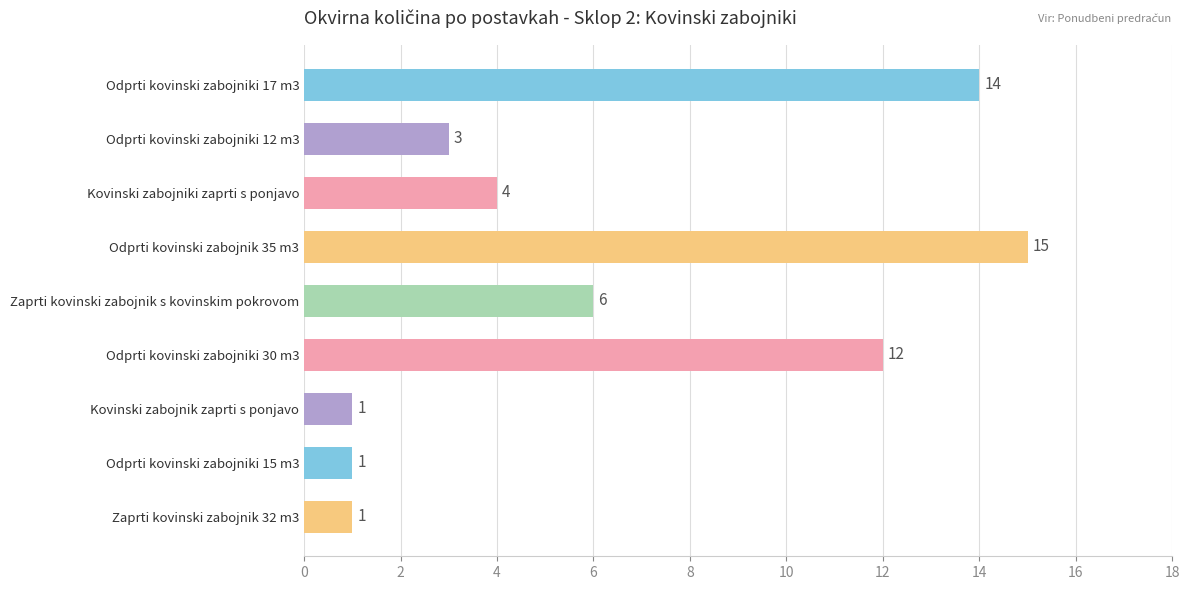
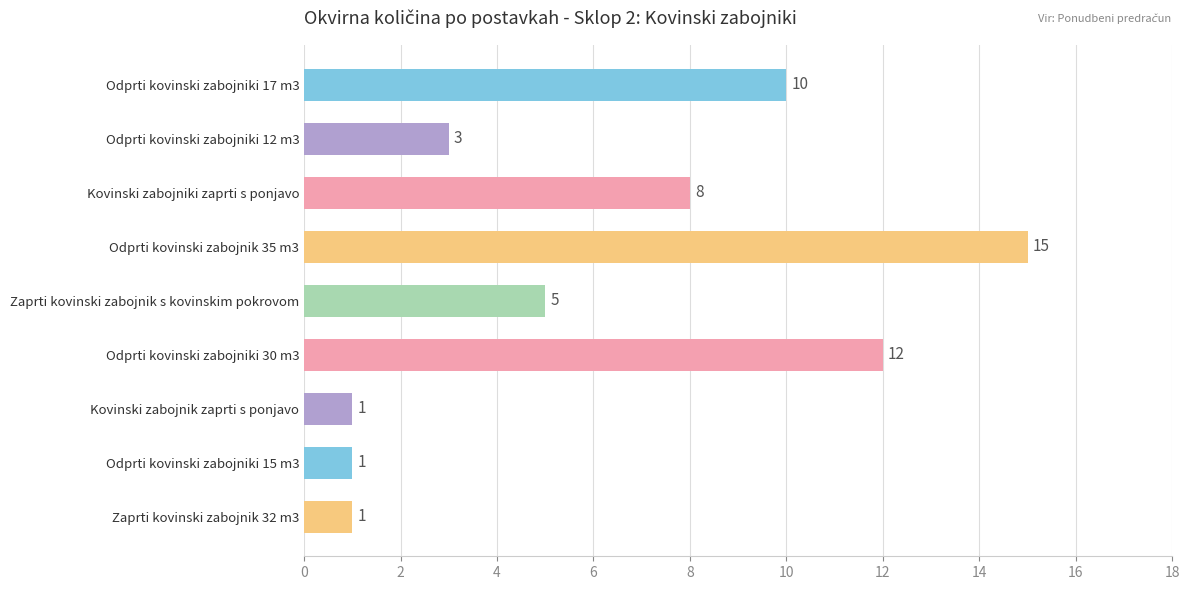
  {
-   "Odprti kovinski zabojniki 17 m3": 14,
+   "Odprti kovinski zabojniki 17 m3": 10,
    "Odprti kovinski zabojniki 12 m3": 3,
-   "Kovinski zabojniki zaprti s ponjavo": 4,
+   "Kovinski zabojniki zaprti s ponjavo": 8,
    "Odprti kovinski zabojnik 35 m3": 15,
-   "Zaprti kovinski zabojnik s kovinskim pokrovom": 6,
+   "Zaprti kovinski zabojnik s kovinskim pokrovom": 5,
    "Odprti kovinski zabojniki 30 m3": 12,
    "Kovinski zabojnik zaprti s ponjavo": 1,
    "Odprti kovinski zabojniki 15 m3": 1,
    "Zaprti kovinski zabojnik 32 m3": 1
  }
